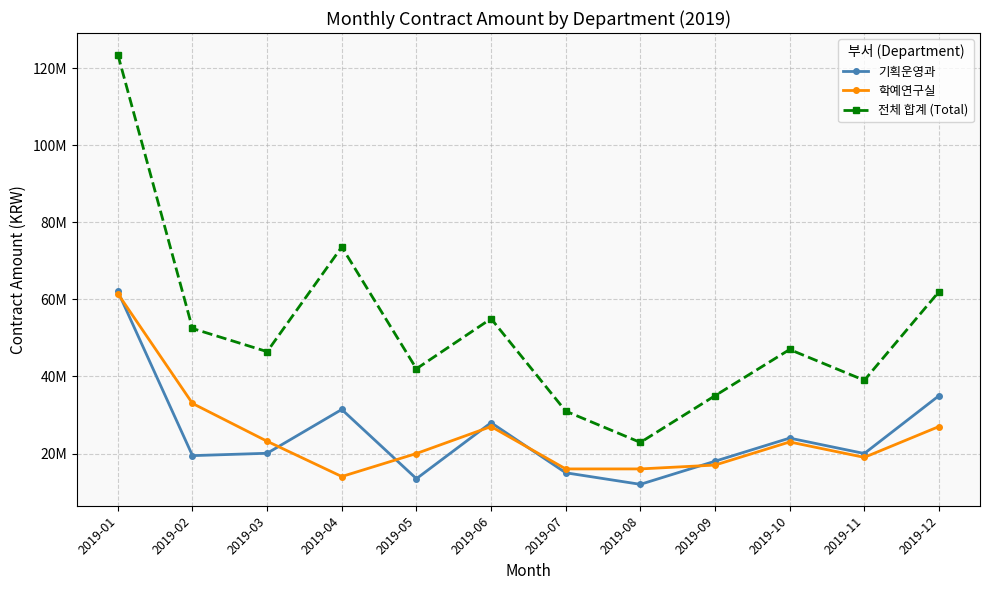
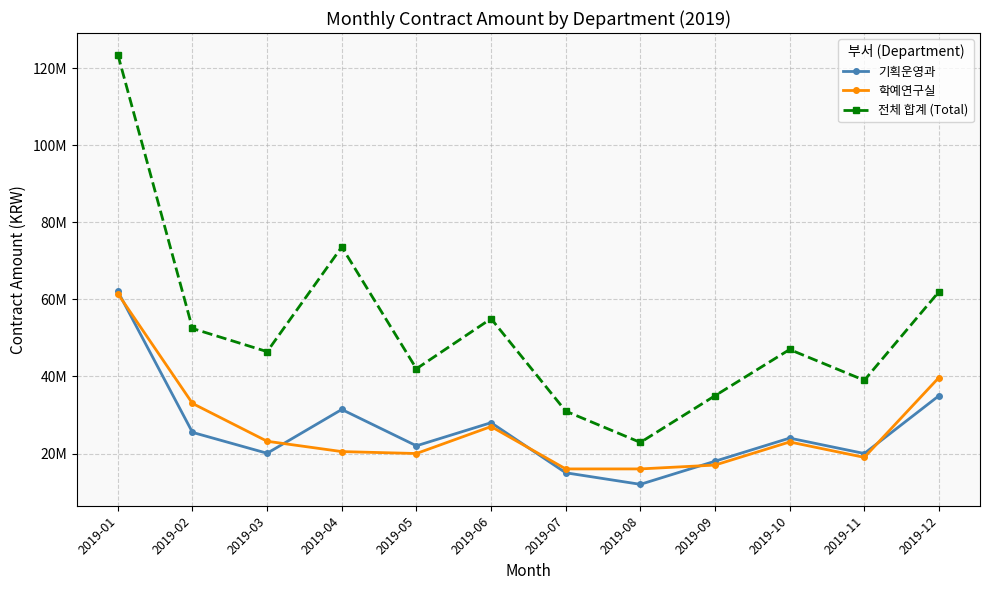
  {
    "기획운영과": {
-     "2019-02": 19000000,
+     "2019-02": 25000000,
      "2019-03": 20000000,
      "2019-04": 31000000,
-     "2019-05": 13000000,
+     "2019-05": 22000000,
      "2019-06": 28000000,
      "2019-07": 15000000,
      "2019-08": 12000000,
      "2019-09": 18000000,
      "2019-10": 24000000,
      "2019-11": 20000000,
      "2019-12": 35000000
    },
    "학예연구실": {
      "2019-02": 33000000,
      "2019-03": 23000000,
-     "2019-04": 14000000,
+     "2019-04": 21000000,
      "2019-05": 20000000,
      "2019-06": 27000000,
      "2019-07": 16000000,
      "2019-08": 16000000,
      "2019-09": 17000000,
      "2019-10": 23000000,
      "2019-11": 19000000,
-     "2019-12": 27000000
+     "2019-12": 40000000
    },
    "전체 합계 (Total)": {
      "2019-01": 124000000,
      "2019-02": 52000000,
      "2019-03": 46000000,
      "2019-04": 74000000,
      "2019-05": 42000000,
      "2019-06": 55000000,
      "2019-07": 31000000,
      "2019-08": 23000000,
      "2019-09": 35000000,
      "2019-10": 47000000,
      "2019-11": 39000000,
      "2019-12": 62000000
    }
  }
